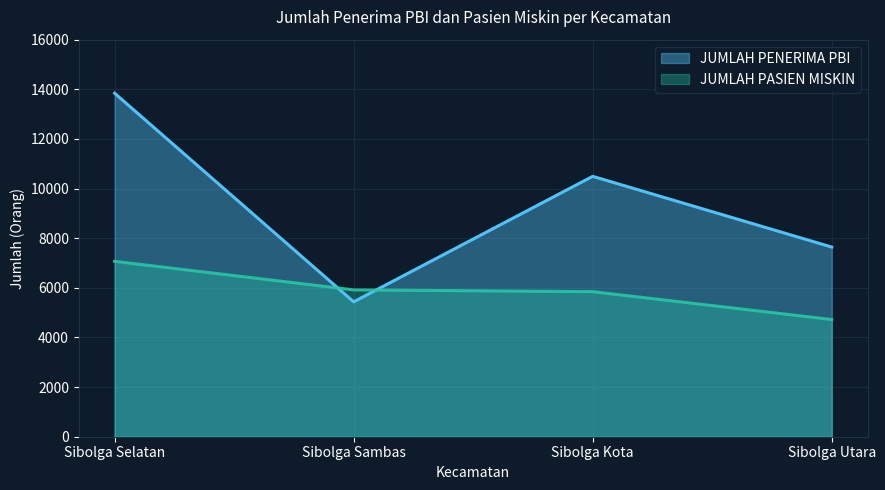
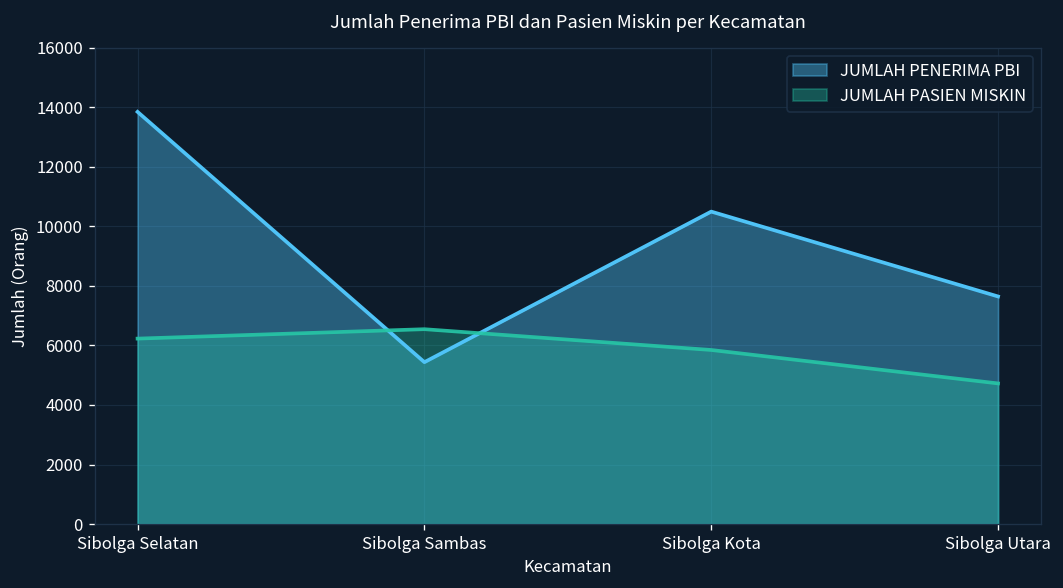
  {
    "JUMLAH PENERIMA PBI": {
      "Sibolga Selatan": 13800,
      "Sibolga Sambas": 5400,
      "Sibolga Kota": 10500,
      "Sibolga Utara": 7600
    },
    "JUMLAH PASIEN MISKIN": {
-     "Sibolga Selatan": 7100,
-     "Sibolga Sambas": 5900,
+     "Sibolga Selatan": 6200,
+     "Sibolga Sambas": 6500,
      "Sibolga Kota": 5800,
      "Sibolga Utara": 4700
    }
  }
